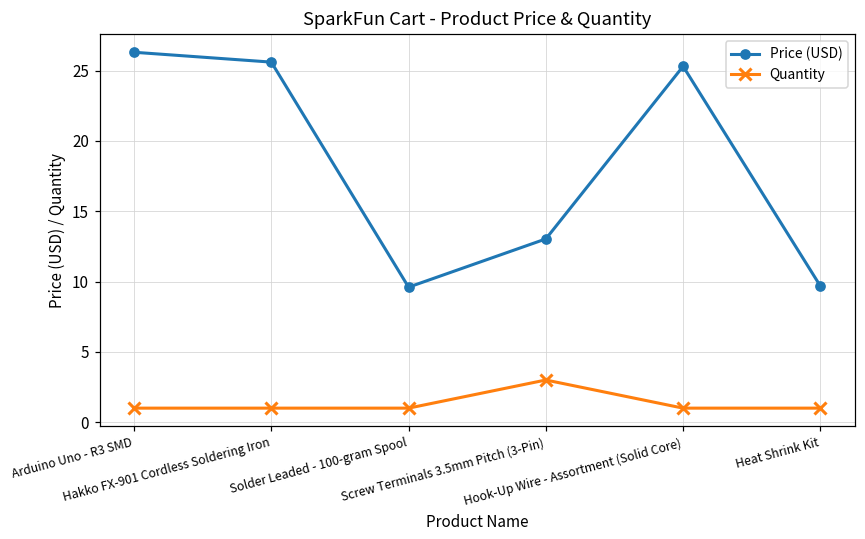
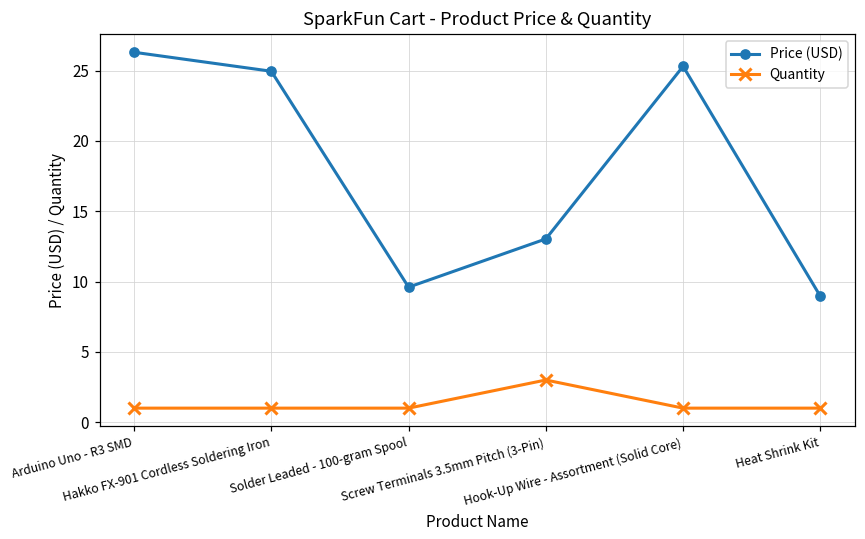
  {
    "Price (USD)": {
      "Arduino Uno - R3 SMD": 26.3,
-     "Hakko FX-901 Cordless Soldering Iron": 25.6,
+     "Hakko FX-901 Cordless Soldering Iron": 25.0,
      "Solder Leaded - 100-gram Spool": 9.6,
      "Screw Terminals 3.5mm Pitch (3-Pin)": 13.0,
      "Hook-Up Wire - Assortment (Solid Core)": 25.3,
-     "Heat Shrink Kit": 9.7
+     "Heat Shrink Kit": 9.0
    },
    "Quantity": {
      "Arduino Uno - R3 SMD": 1.0,
      "Hakko FX-901 Cordless Soldering Iron": 1.0,
      "Solder Leaded - 100-gram Spool": 1.0,
      "Screw Terminals 3.5mm Pitch (3-Pin)": 3.0,
      "Hook-Up Wire - Assortment (Solid Core)": 1.0,
      "Heat Shrink Kit": 1.0
    }
  }
